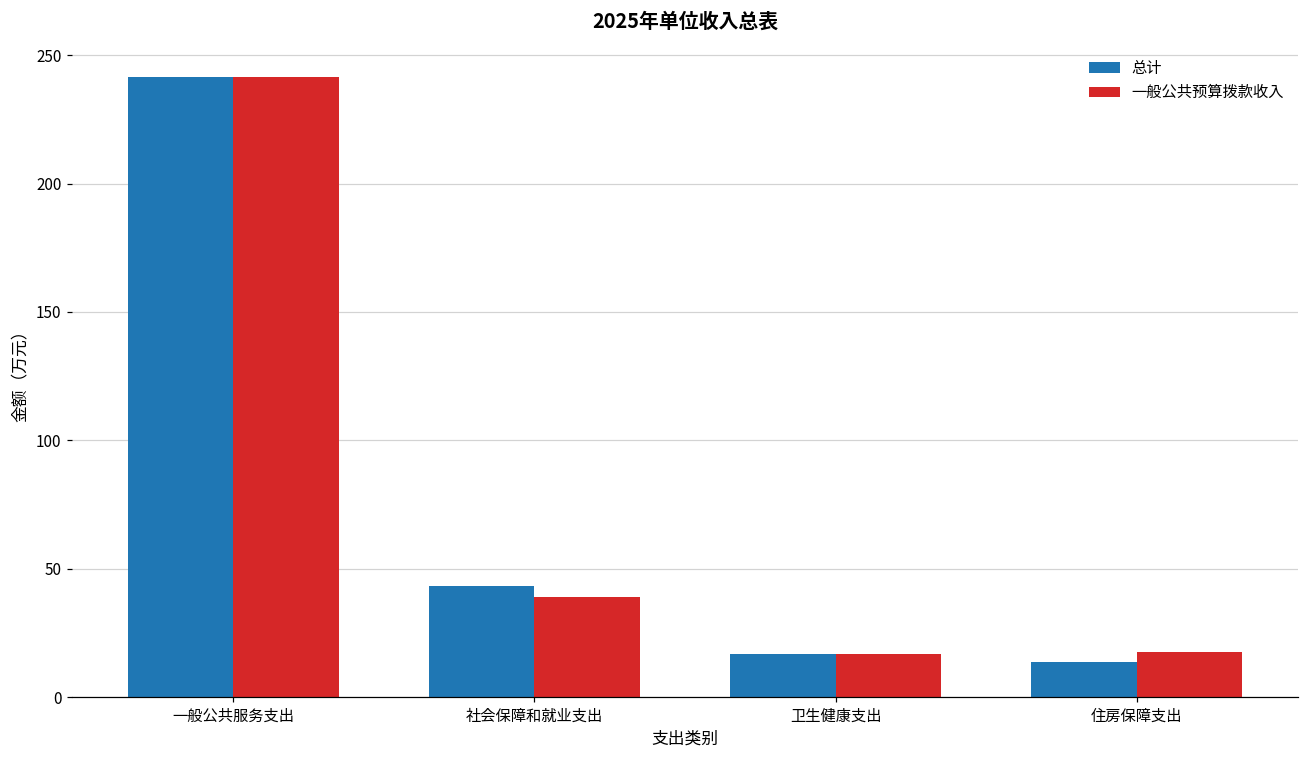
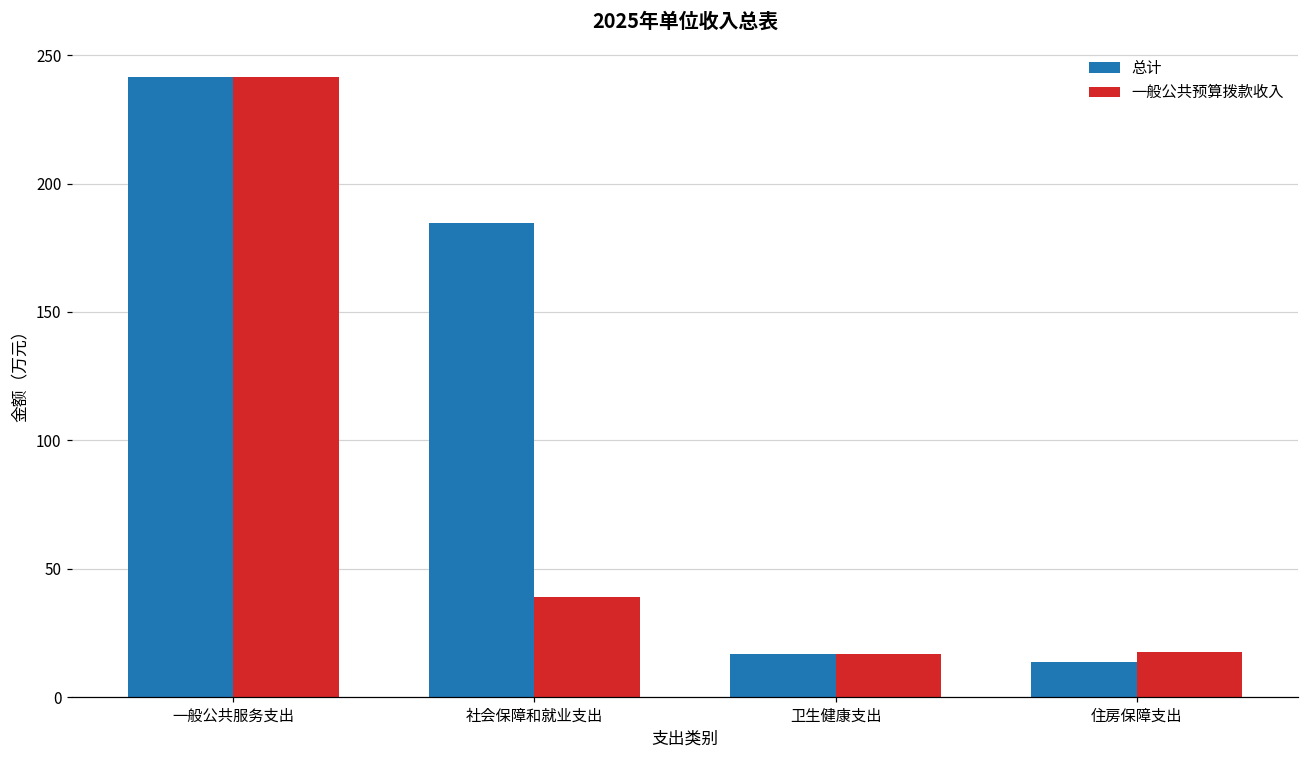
  {
    "总计": {
      "一般公共服务支出": 242,
-     "社会保障和就业支出": 43,
+     "社会保障和就业支出": 185,
      "卫生健康支出": 17,
      "住房保障支出": 14
    },
    "一般公共预算拨款收入": {
      "一般公共服务支出": 242,
      "社会保障和就业支出": 39,
      "卫生健康支出": 17,
      "住房保障支出": 18
    }
  }
